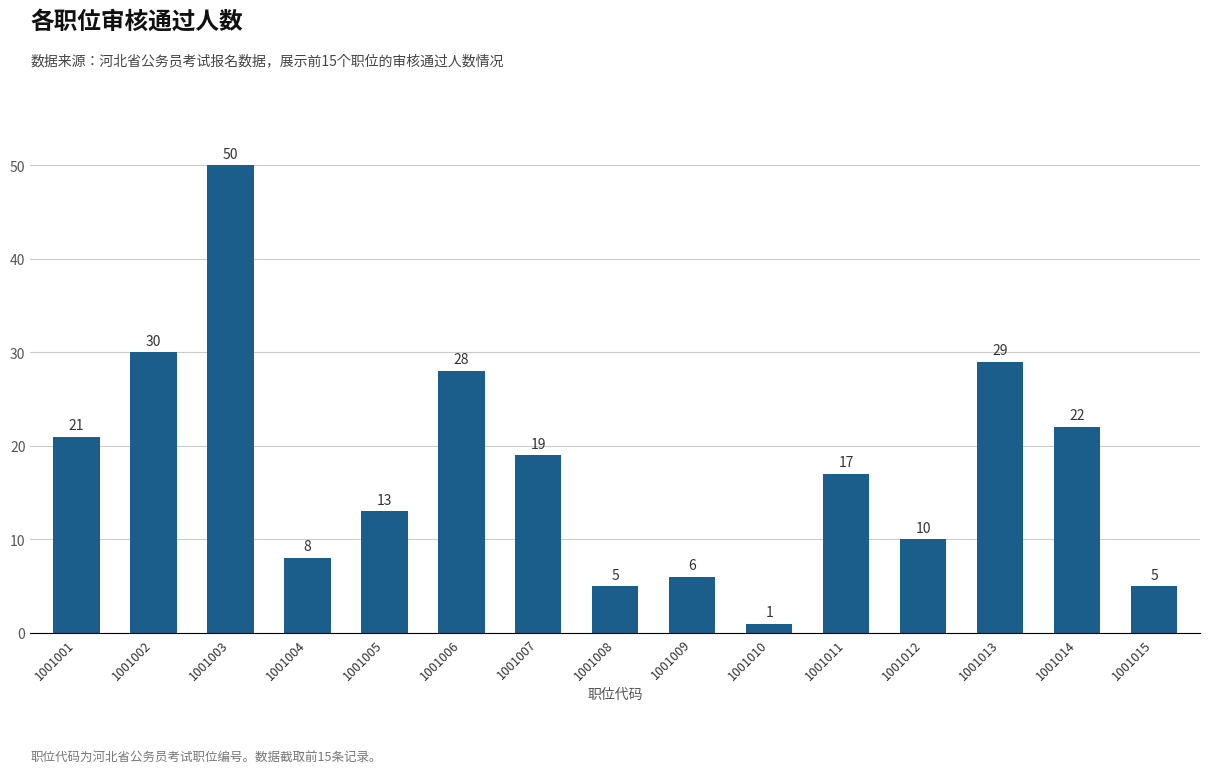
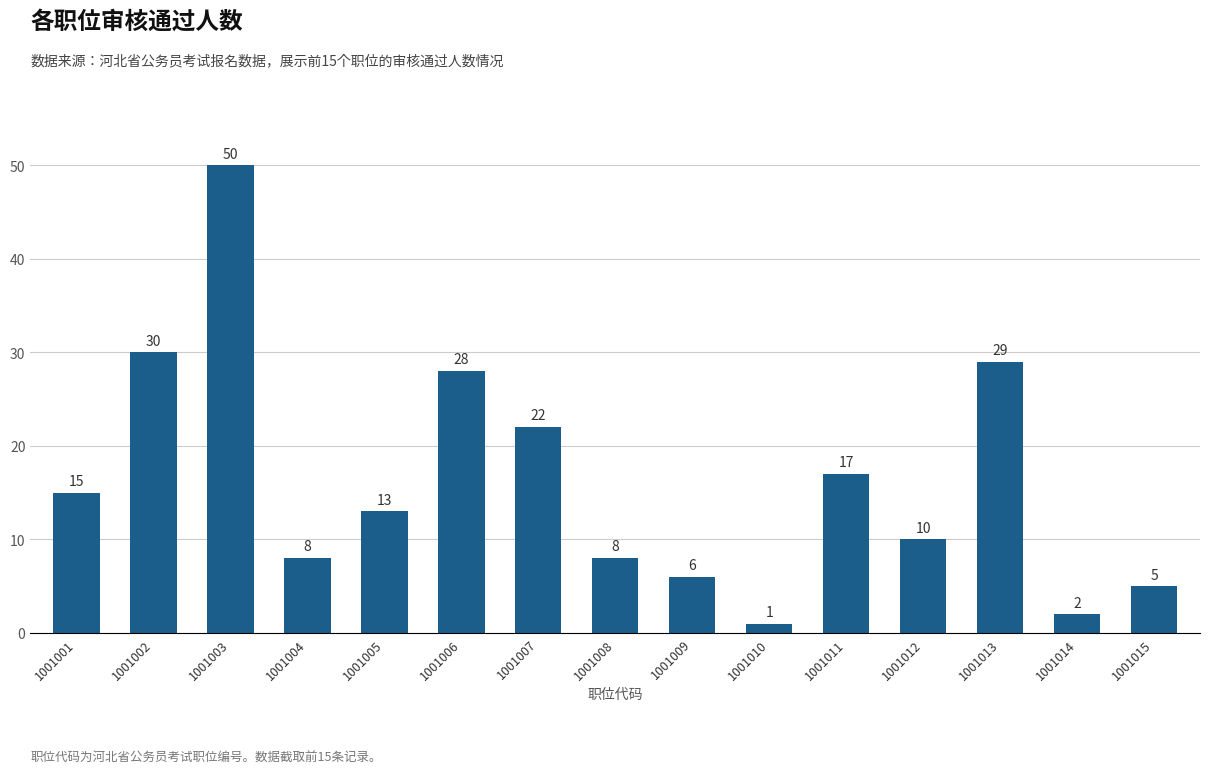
  {
-   "1001001": 21,
+   "1001001": 15,
    "1001002": 30,
    "1001003": 50,
    "1001004": 8,
    "1001005": 13,
    "1001006": 28,
-   "1001007": 19,
-   "1001008": 5,
+   "1001007": 22,
+   "1001008": 8,
    "1001009": 6,
    "1001010": 1,
    "1001011": 17,
    "1001012": 10,
    "1001013": 29,
-   "1001014": 22,
+   "1001014": 2,
    "1001015": 5
  }
